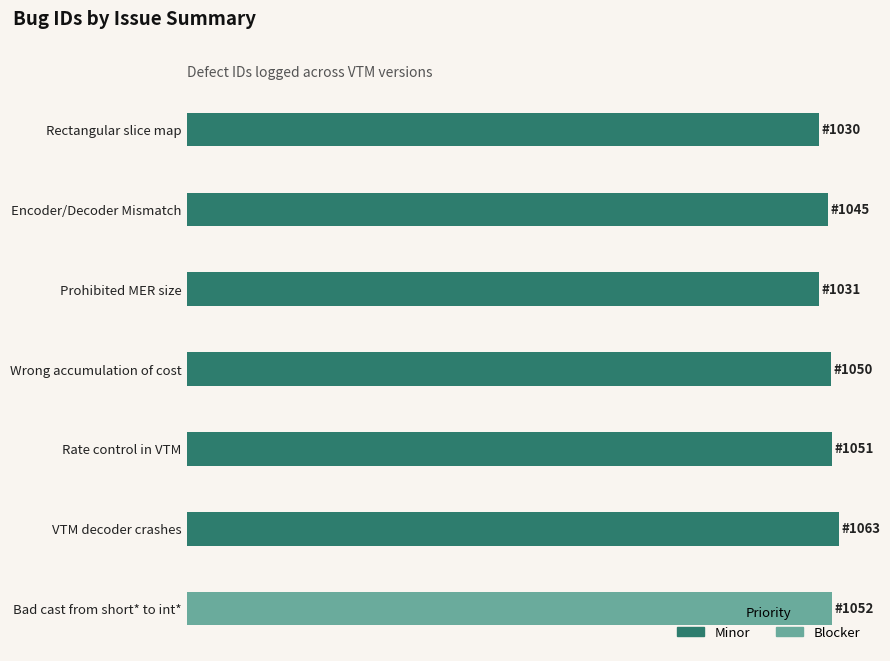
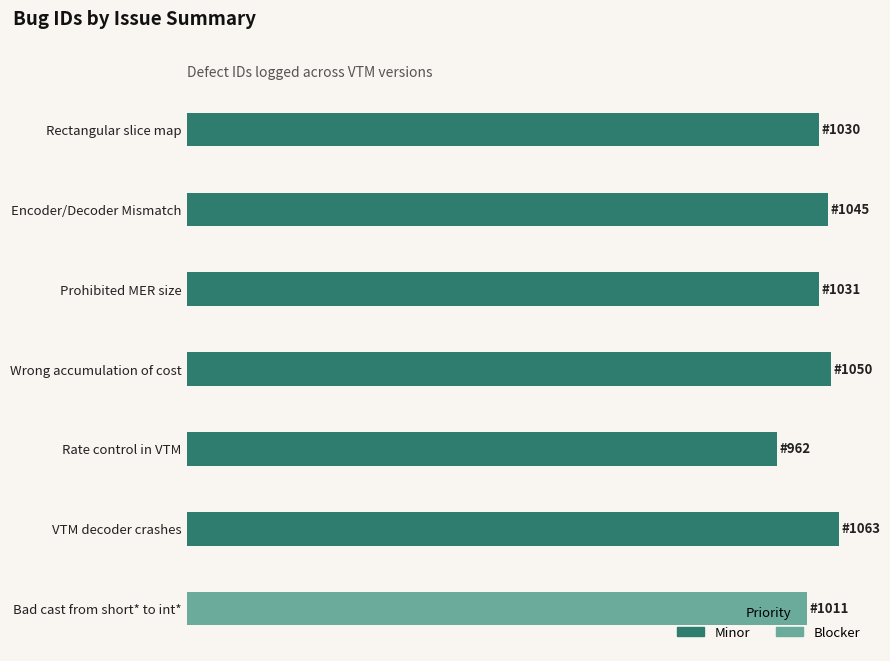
  {
    "Rectangular slice map": 1030,
    "Encoder/Decoder Mismatch": 1045,
    "Prohibited MER size": 1031,
    "Wrong accumulation of cost": 1050,
-   "Rate control in VTM": 1051,
+   "Rate control in VTM": 962,
    "VTM decoder crashes": 1063,
-   "Bad cast from short* to int*": 1052
+   "Bad cast from short* to int*": 1011
  }
